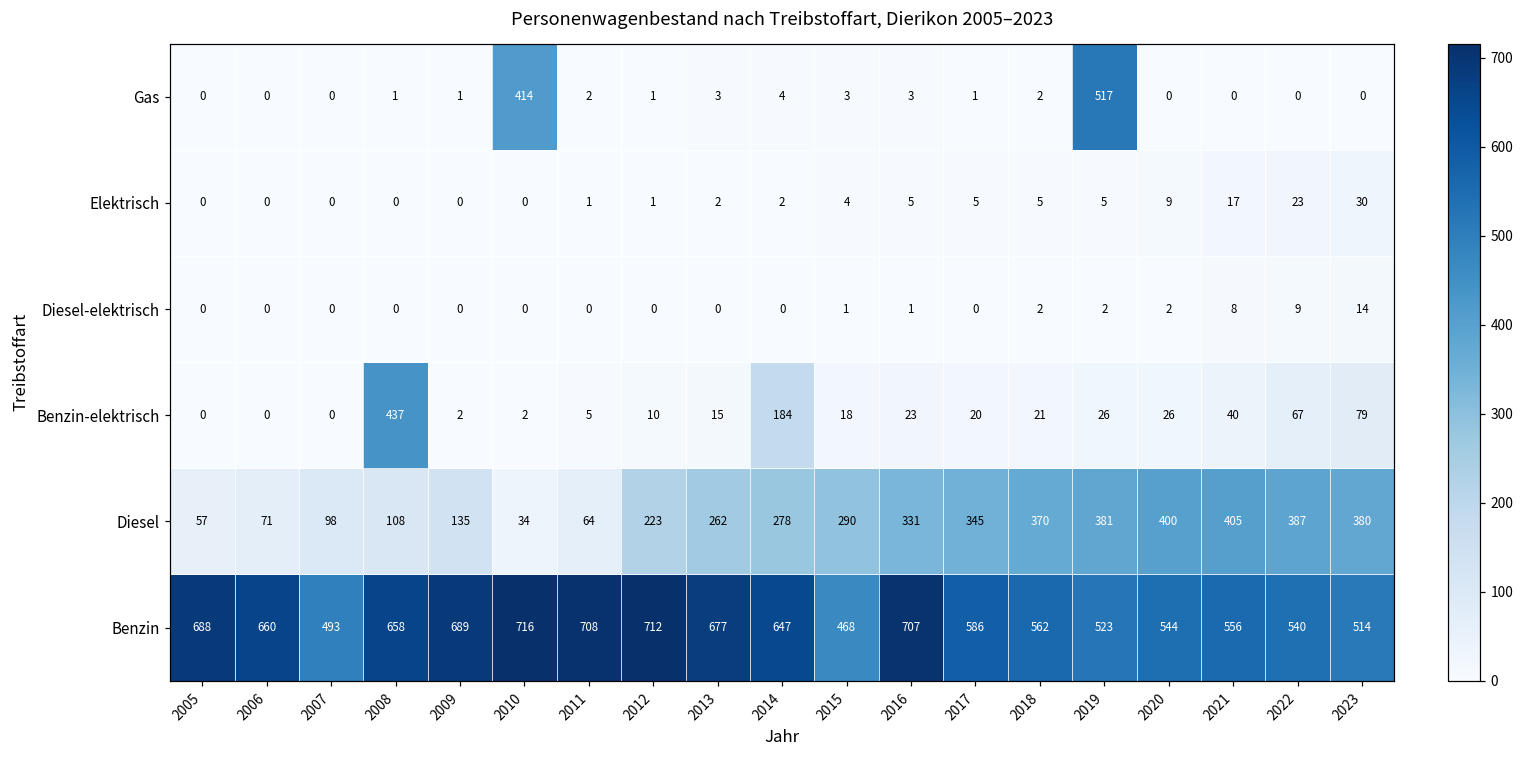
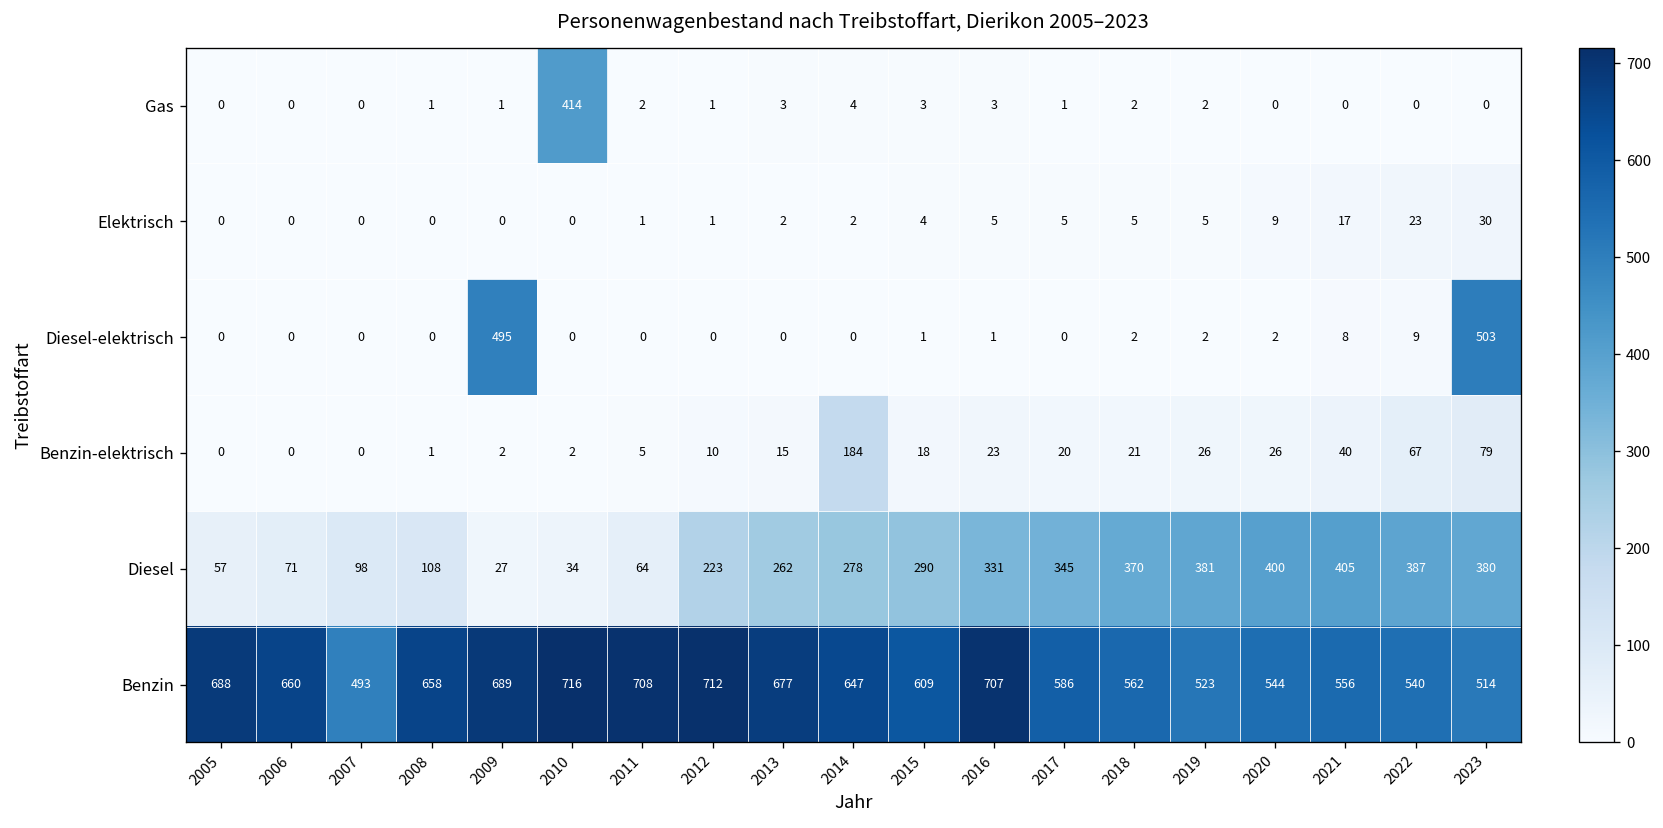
  {
    "Gas": {
      "2005": 0,
      "2006": 0,
      "2007": 0,
      "2008": 1,
      "2009": 1,
      "2010": 414,
      "2011": 2,
      "2012": 1,
      "2013": 3,
      "2014": 4,
      "2015": 3,
      "2016": 3,
      "2017": 1,
      "2018": 2,
-     "2019": 517,
+     "2019": 2,
      "2020": 0,
      "2021": 0,
      "2022": 0,
      "2023": 0
    },
    "Elektrisch": {
      "2005": 0,
      "2006": 0,
      "2007": 0,
      "2008": 0,
      "2009": 0,
      "2010": 0,
      "2011": 1,
      "2012": 1,
      "2013": 2,
      "2014": 2,
      "2015": 4,
      "2016": 5,
      "2017": 5,
      "2018": 5,
      "2019": 5,
      "2020": 9,
      "2021": 17,
      "2022": 23,
      "2023": 30
    },
    "Diesel-elektrisch": {
      "2005": 0,
      "2006": 0,
      "2007": 0,
      "2008": 0,
-     "2009": 0,
+     "2009": 495,
      "2010": 0,
      "2011": 0,
      "2012": 0,
      "2013": 0,
      "2014": 0,
      "2015": 1,
      "2016": 1,
      "2017": 0,
      "2018": 2,
      "2019": 2,
      "2020": 2,
      "2021": 8,
      "2022": 9,
-     "2023": 14
+     "2023": 503
    },
    "Benzin-elektrisch": {
      "2005": 0,
      "2006": 0,
      "2007": 0,
-     "2008": 437,
+     "2008": 1,
      "2009": 2,
      "2010": 2,
      "2011": 5,
      "2012": 10,
      "2013": 15,
      "2014": 184,
      "2015": 18,
      "2016": 23,
      "2017": 20,
      "2018": 21,
      "2019": 26,
      "2020": 26,
      "2021": 40,
      "2022": 67,
      "2023": 79
    },
    "Diesel": {
      "2005": 57,
      "2006": 71,
      "2007": 98,
      "2008": 108,
-     "2009": 135,
+     "2009": 27,
      "2010": 34,
      "2011": 64,
      "2012": 223,
      "2013": 262,
      "2014": 278,
      "2015": 290,
      "2016": 331,
      "2017": 345,
      "2018": 370,
      "2019": 381,
      "2020": 400,
      "2021": 405,
      "2022": 387,
      "2023": 380
    },
    "Benzin": {
      "2005": 688,
      "2006": 660,
      "2007": 493,
      "2008": 658,
      "2009": 689,
      "2010": 716,
      "2011": 708,
      "2012": 712,
      "2013": 677,
      "2014": 647,
-     "2015": 468,
+     "2015": 609,
      "2016": 707,
      "2017": 586,
      "2018": 562,
      "2019": 523,
      "2020": 544,
      "2021": 556,
      "2022": 540,
      "2023": 514
    }
  }
